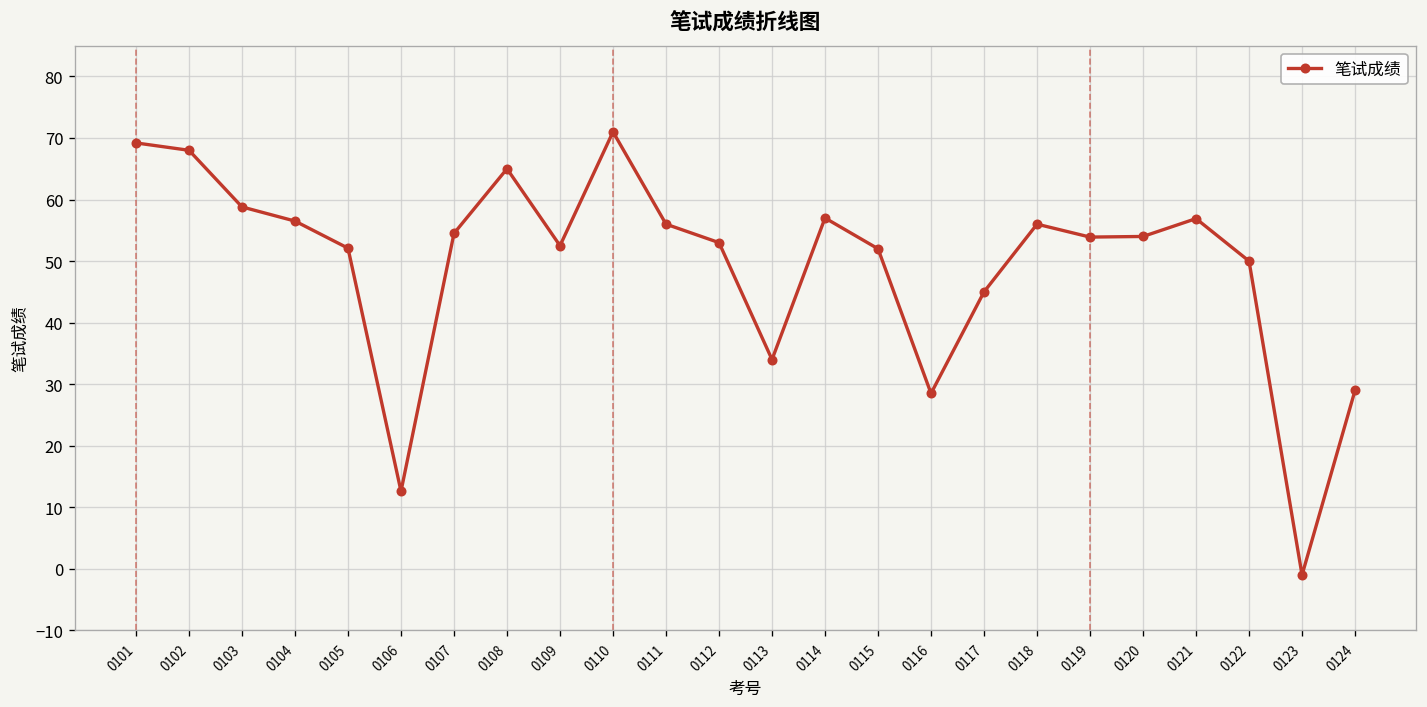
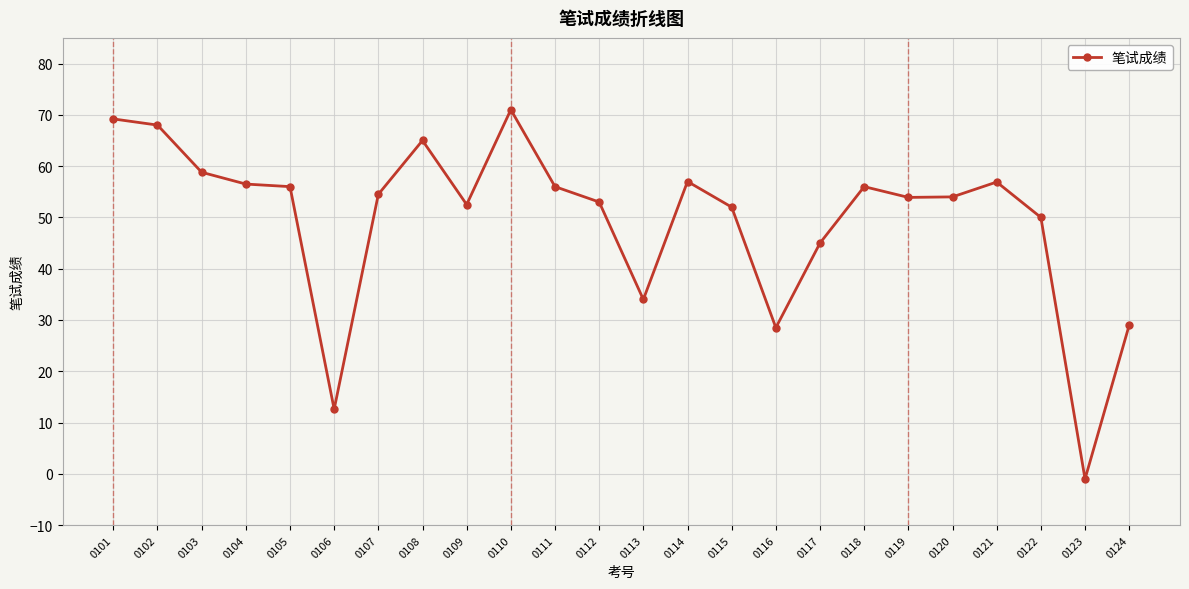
  {
    "0101": 69,
    "0102": 68,
    "0103": 59,
    "0104": 57,
-   "0105": 52,
+   "0105": 56,
    "0106": 13,
    "0107": 55,
    "0108": 65,
    "0109": 53,
    "0110": 71,
    "0111": 56,
    "0112": 53,
    "0113": 34,
    "0114": 57,
    "0115": 52,
    "0116": 29,
    "0117": 45,
    "0118": 56,
    "0119": 54,
    "0120": 54,
    "0121": 57,
    "0122": 50,
    "0123": -1,
    "0124": 29
  }
